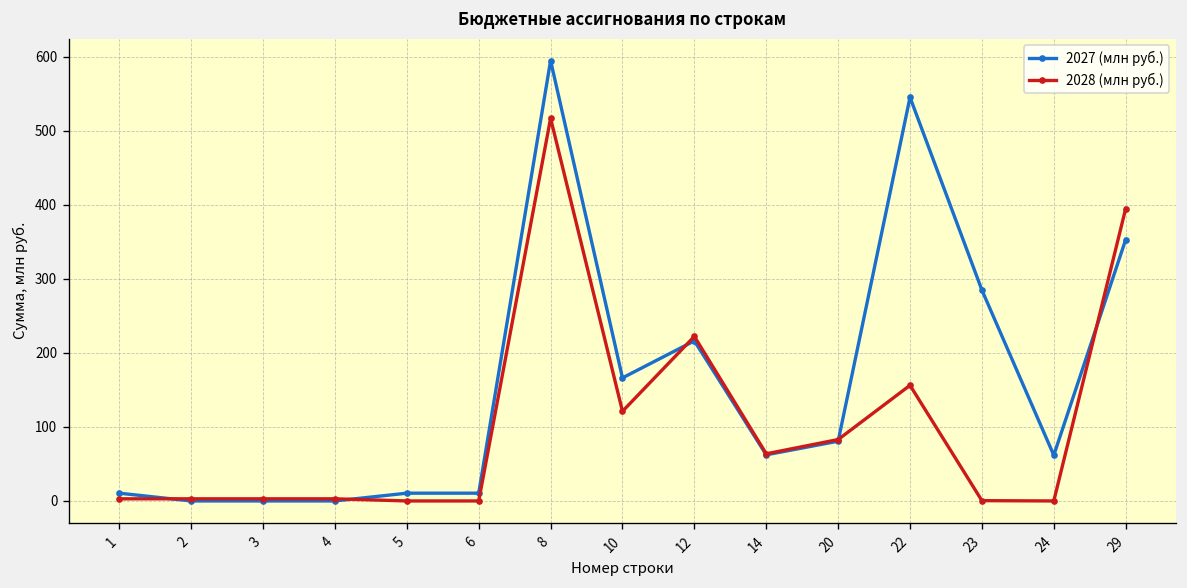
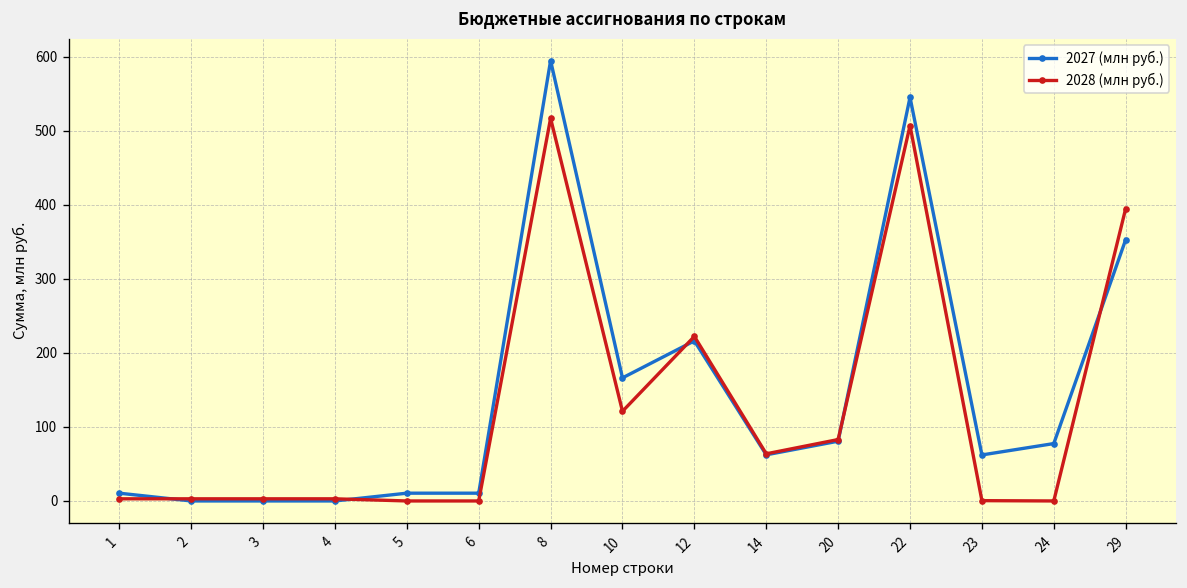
  {
    "2027 (млн руб.)": {
      "1": 10,
      "5": 10,
      "6": 10,
      "8": 590,
      "10": 170,
      "12": 220,
      "22": 550,
-     "23": 280,
-     "24": 60,
+     "23": 60,
+     "24": 80,
      "29": 350
    },
    "2028 (млн руб.)": {
      "1": 0,
      "5": 0,
      "6": 0,
      "8": 520,
      "10": 120,
      "12": 220,
-     "22": 160,
+     "22": 510,
      "23": 0,
      "24": 0,
      "29": 390
    }
  }
